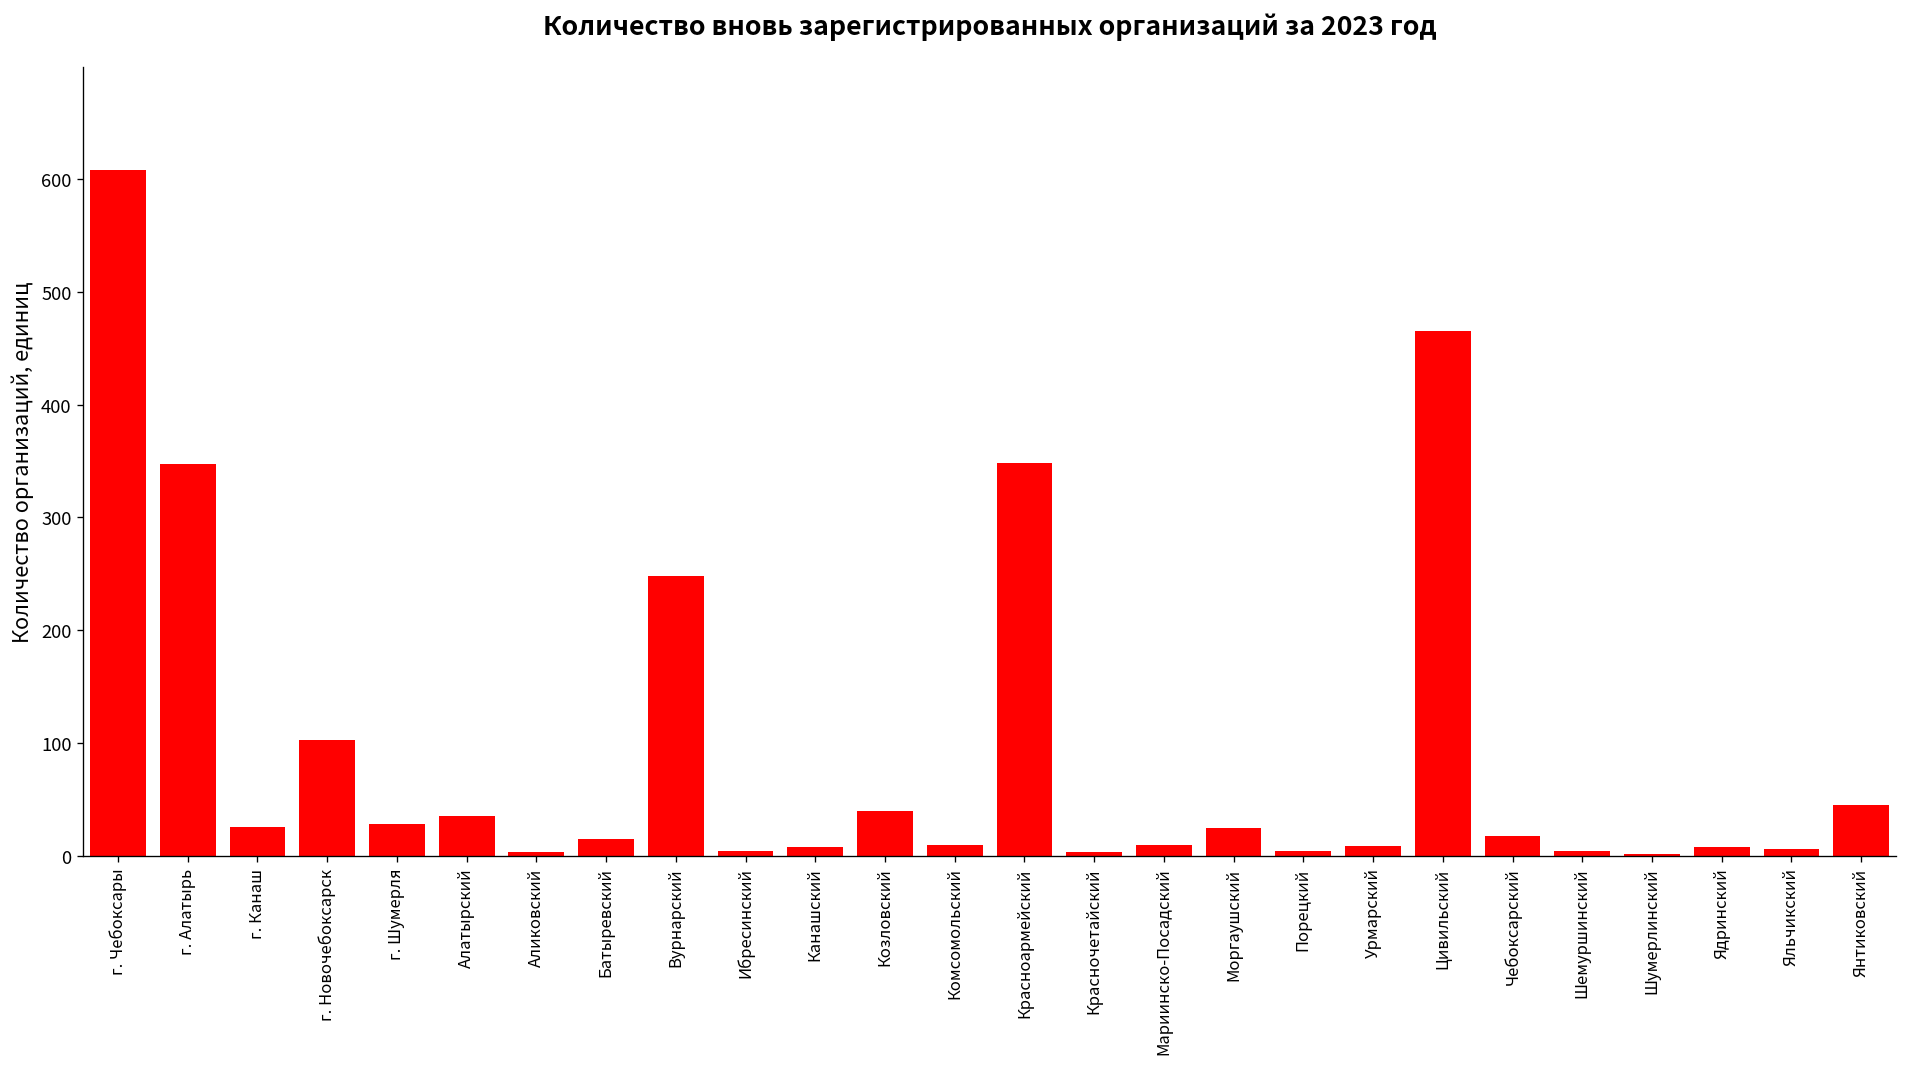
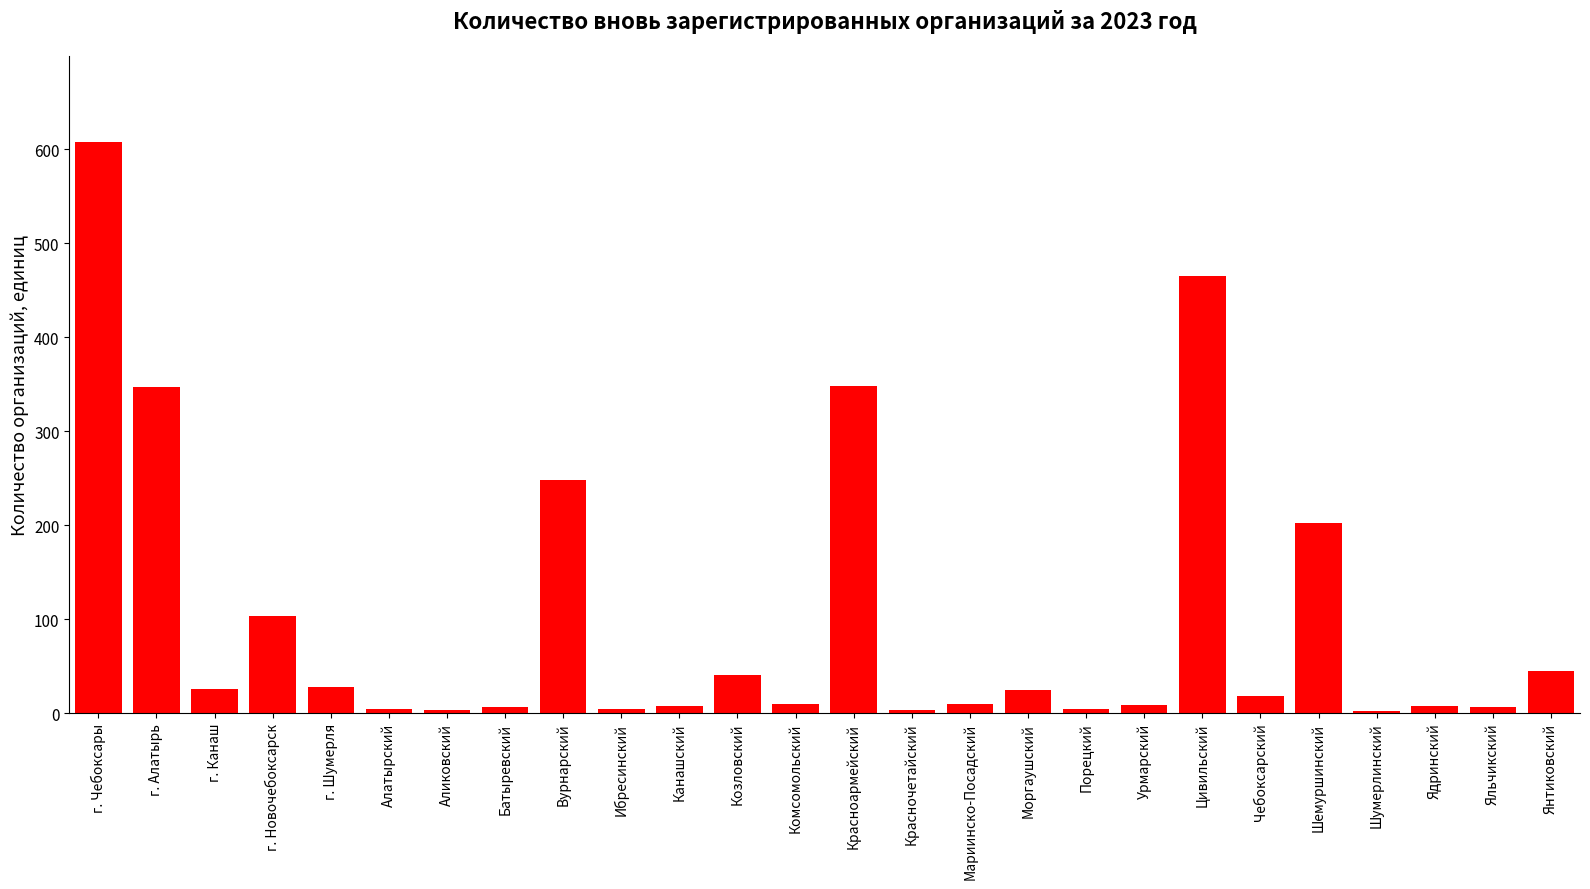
  {
    "г. Чебоксары": 610,
    "г. Алатырь": 350,
    "г. Канаш": 30,
    "г. Новочебоксарск": 100,
    "г. Шумерля": 30,
-   "Алатырский": 40,
+   "Алатырский": 0,
    "Аликовский": 0,
-   "Батыревский": 20,
+   "Батыревский": 10,
    "Вурнарский": 250,
    "Ибресинский": 0,
    "Канашский": 10,
    "Козловский": 40,
    "Комсомольский": 10,
    "Красноармейский": 350,
    "Красночетайский": 0,
    "Мариинско-Посадский": 10,
    "Моргаушский": 30,
    "Порецкий": 0,
    "Урмарский": 10,
    "Цивильский": 470,
    "Чебоксарский": 20,
-   "Шемуршинский": 0,
+   "Шемуршинский": 200,
    "Ядринский": 10,
    "Яльчикский": 10,
    "Янтиковский": 50
  }
